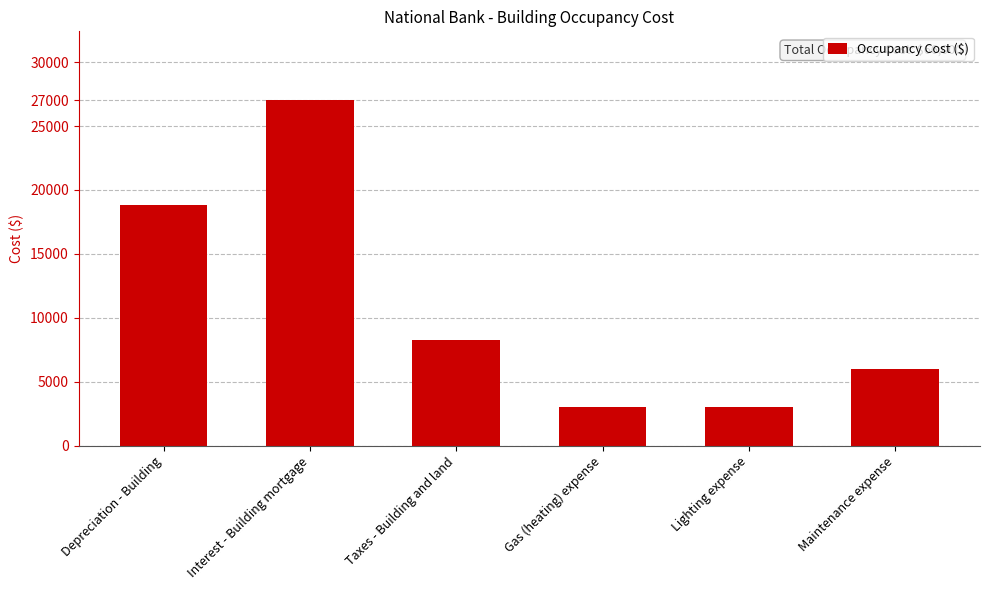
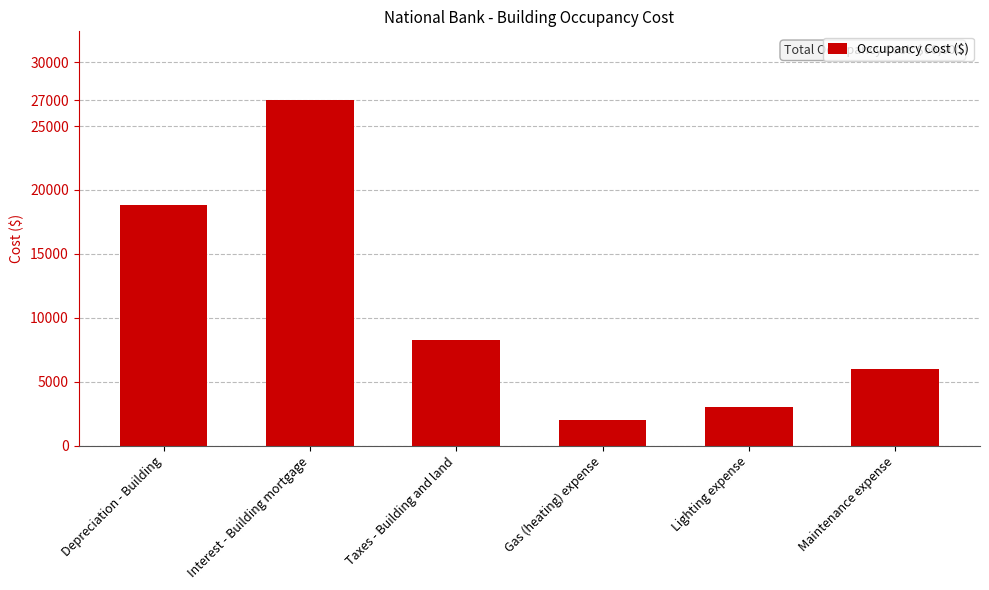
  {
    "Depreciation - Building": 18800,
    "Interest - Building mortgage": 27000,
    "Taxes - Building and land": 8300,
-   "Gas (heating) expense": 3000,
+   "Gas (heating) expense": 2000,
    "Lighting expense": 3000,
    "Maintenance expense": 6000
  }
